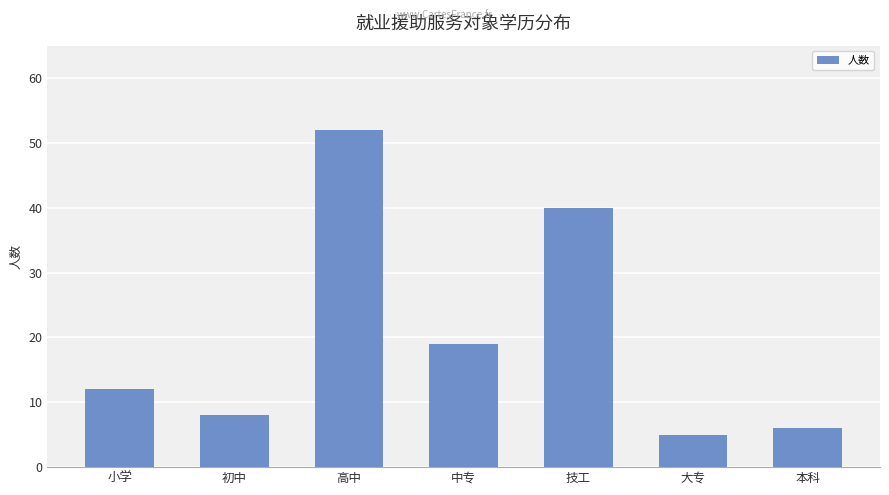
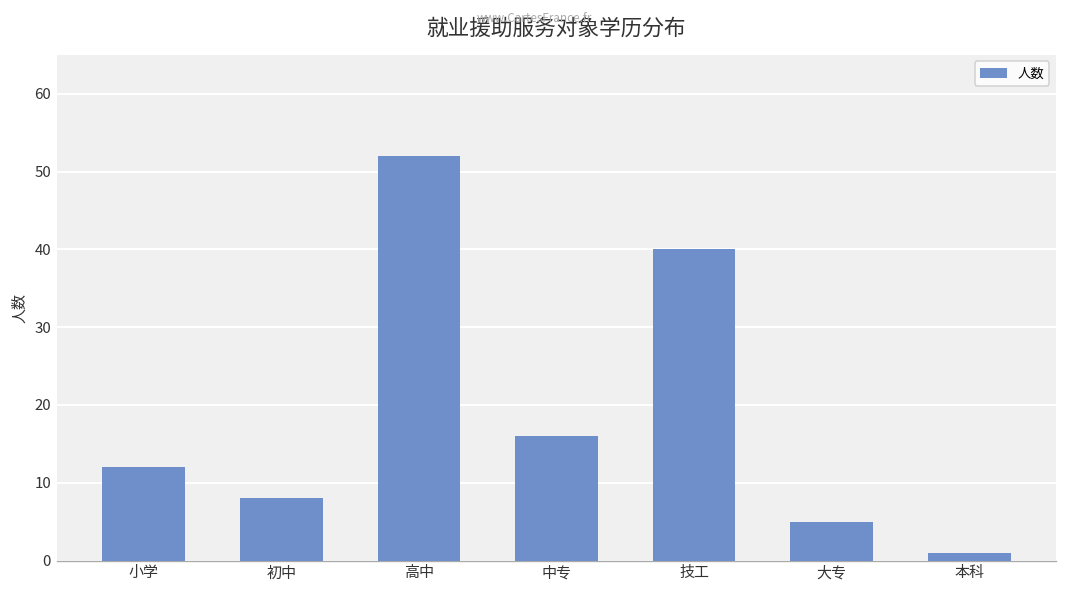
  {
    "小学": 12,
    "初中": 8,
    "高中": 52,
-   "中专": 19,
+   "中专": 16,
    "技工": 40,
    "大专": 5,
-   "本科": 6
+   "本科": 1
  }
